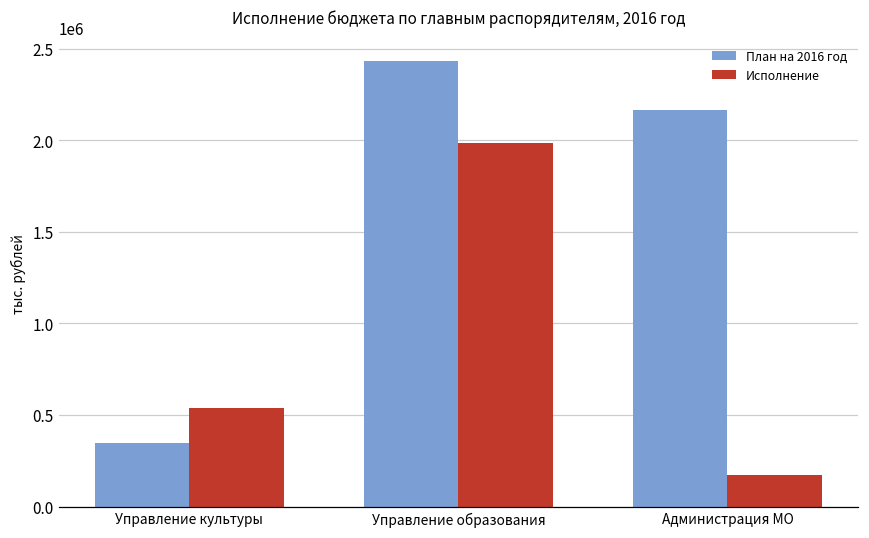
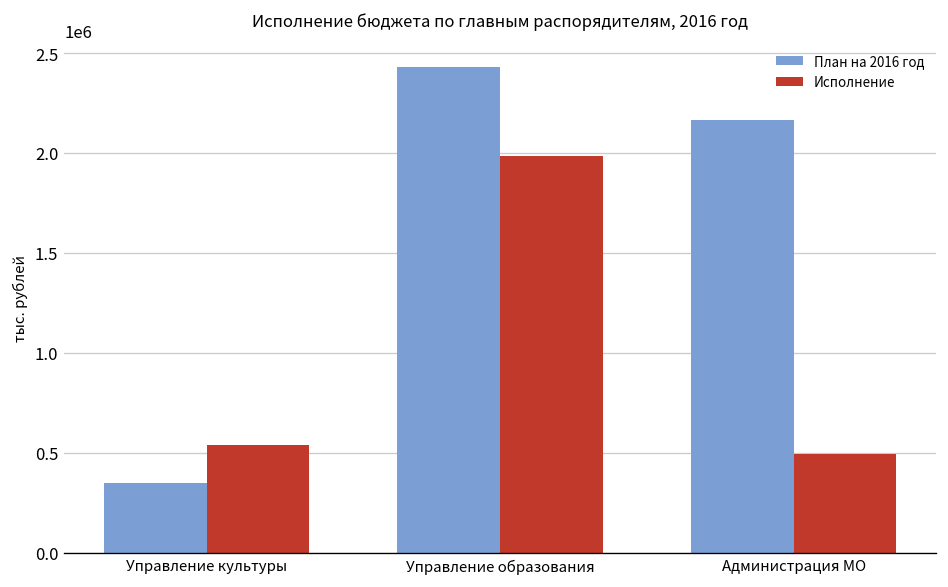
  {
    "План на 2016 год": {
      "Управление культуры": 350000,
      "Управление образования": 2430000,
      "Администрация МО": 2160000
    },
    "Исполнение": {
      "Управление культуры": 540000,
      "Управление образования": 1990000,
-     "Администрация МО": 170000
+     "Администрация МО": 490000
    }
  }
